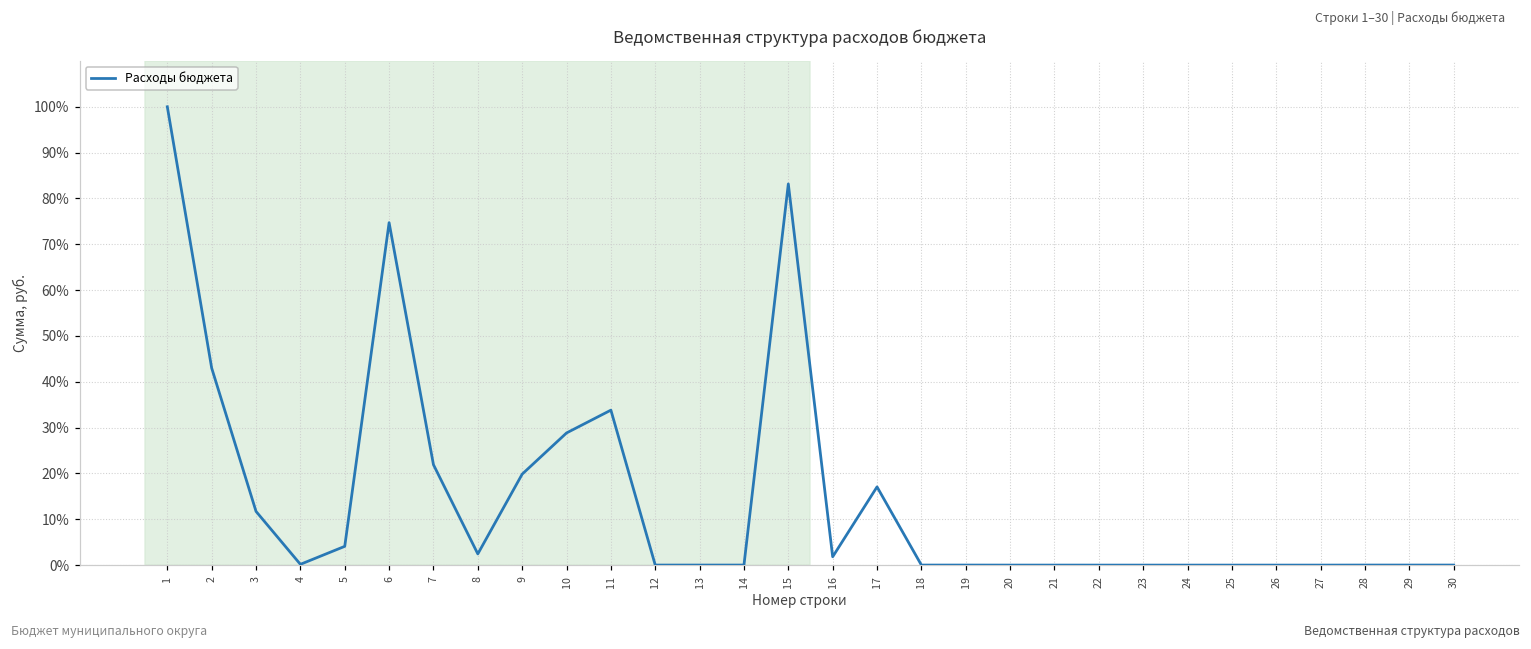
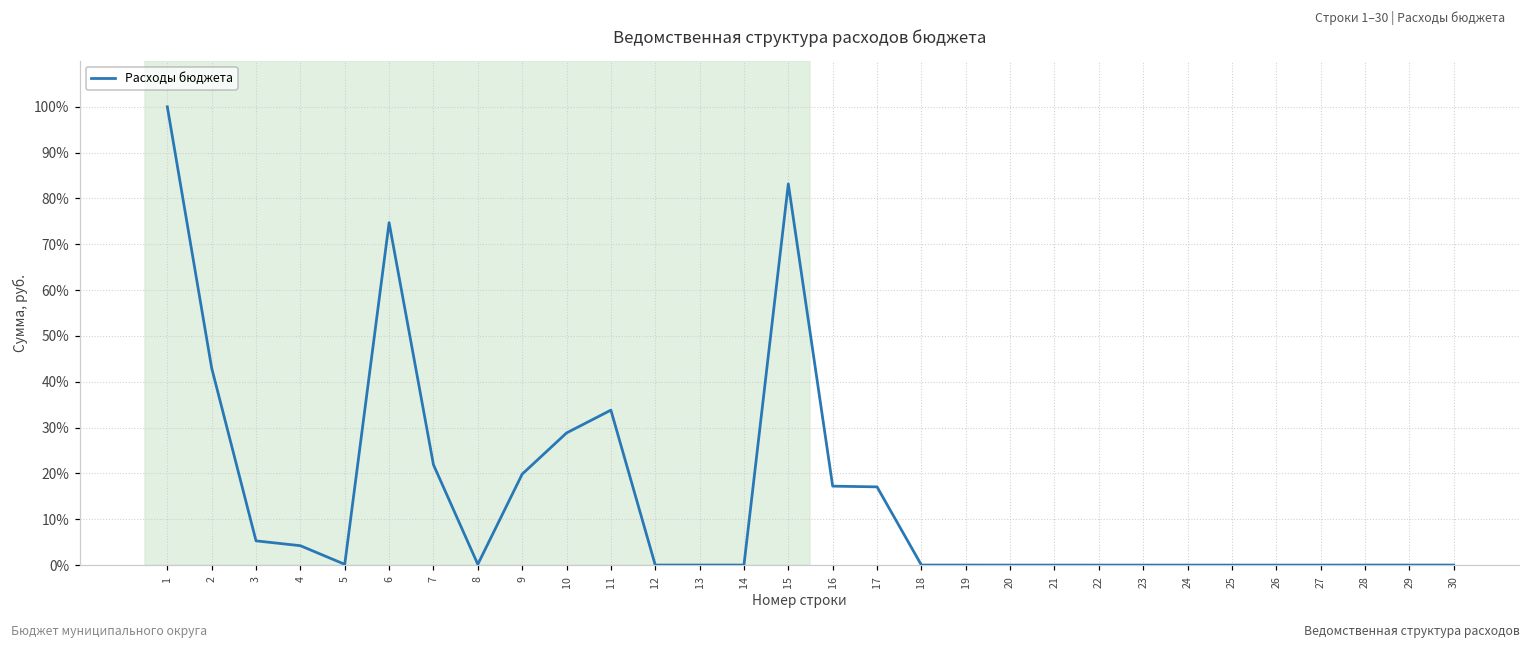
  {
    "1": "100%",
    "2": "43%",
-   "3": "12%",
-   "4": "0%",
-   "5": "4%",
+   "3": "5%",
+   "4": "4%",
+   "5": "0%",
    "6": "75%",
    "7": "22%",
-   "8": "2%",
+   "8": "0%",
    "9": "20%",
    "10": "29%",
    "11": "34%",
    "12": "0%",
    "13": "0%",
    "14": "0%",
    "15": "83%",
-   "16": "2%",
+   "16": "17%",
    "17": "17%",
    "18": "0%",
    "19": "0%",
    "20": "0%",
    "21": "0%",
    "22": "0%",
    "23": "0%",
    "24": "0%",
    "25": "0%",
    "26": "0%",
    "27": "0%",
    "28": "0%",
    "29": "0%",
    "30": "0%"
  }
